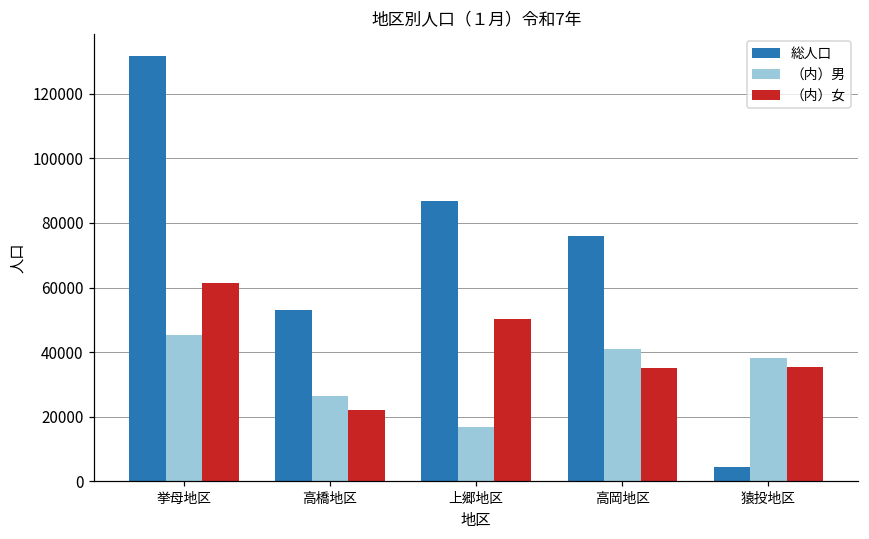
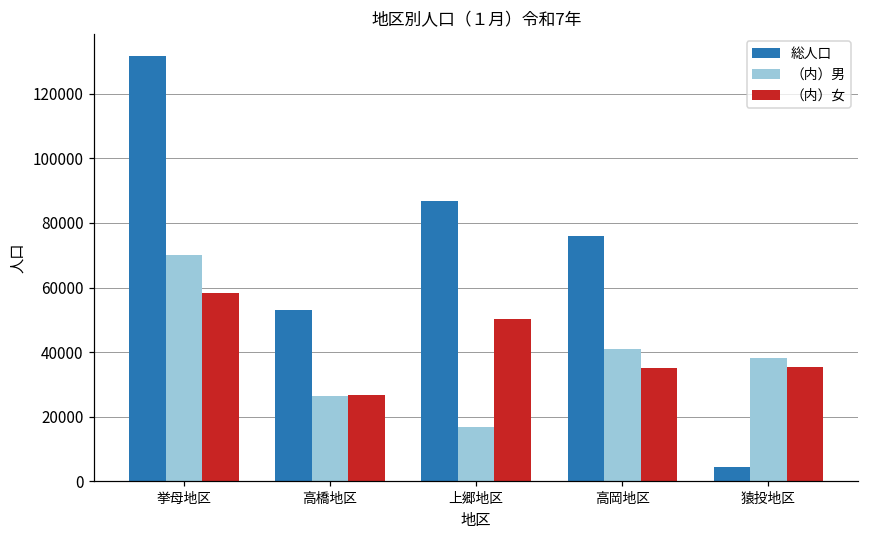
  {
    "総人口": {
      "挙母地区": 132000,
      "高橋地区": 53000,
      "上郷地区": 87000,
      "高岡地区": 76000,
      "猿投地区": 5000
    },
    "（内）男": {
-     "挙母地区": 45000,
+     "挙母地区": 70000,
      "高橋地区": 26000,
      "上郷地区": 17000,
      "高岡地区": 41000,
      "猿投地区": 38000
    },
    "（内）女": {
-     "挙母地区": 62000,
-     "高橋地区": 22000,
+     "挙母地区": 58000,
+     "高橋地区": 27000,
      "上郷地区": 50000,
      "高岡地区": 35000,
      "猿投地区": 35000
    }
  }
